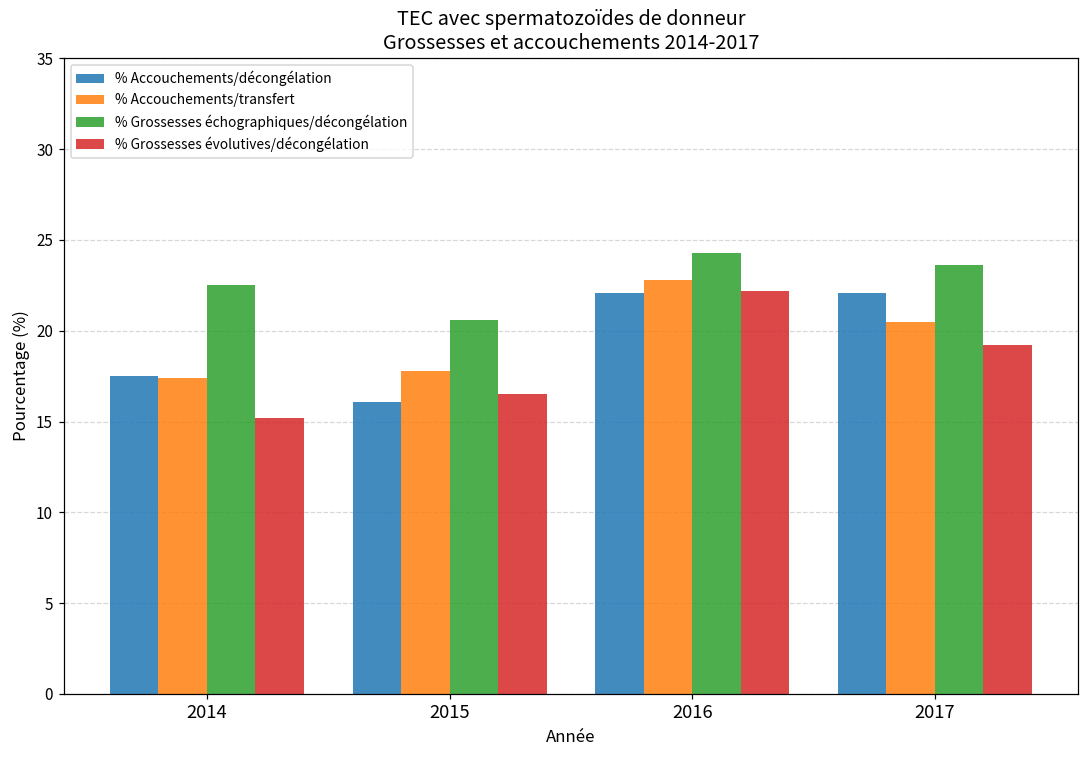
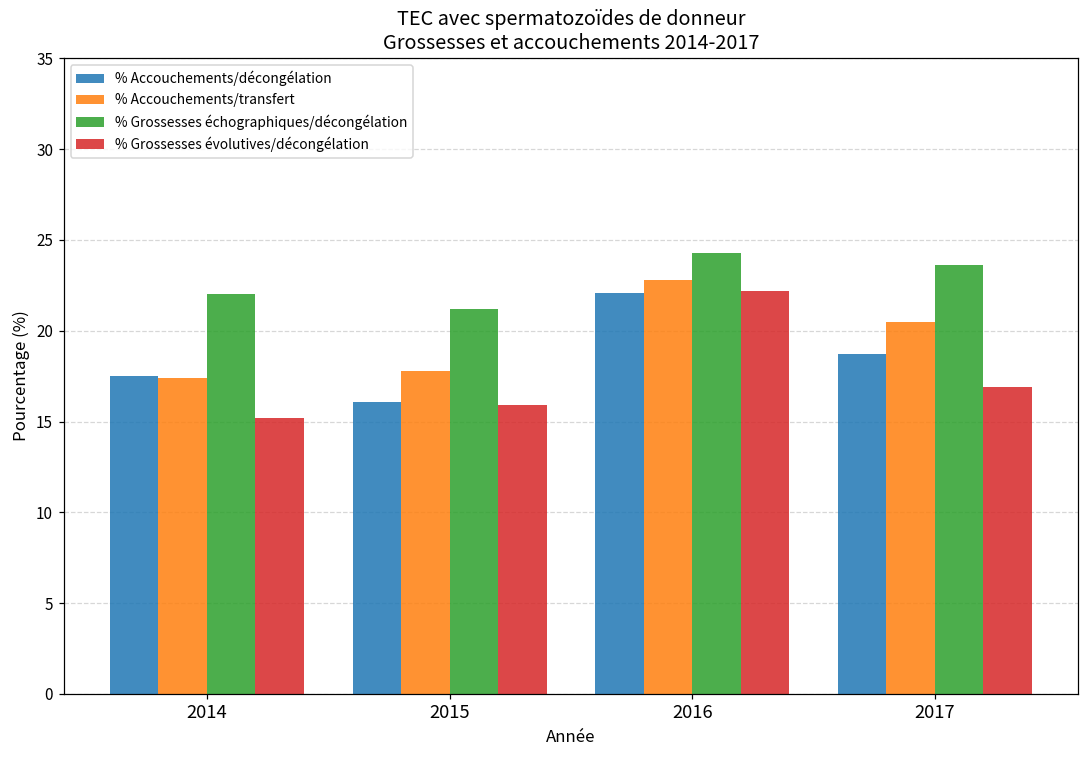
  {
    "% Accouchements/décongélation": {
      "2014": 17.5,
      "2015": 16.1,
      "2016": 22.1,
-     "2017": 22.1
+     "2017": 18.7
    },
    "% Accouchements/transfert": {
      "2014": 17.4,
      "2015": 17.8,
      "2016": 22.8,
      "2017": 20.5
    },
    "% Grossesses échographiques/décongélation": {
-     "2014": 22.5,
-     "2015": 20.6,
+     "2014": 22.0,
+     "2015": 21.2,
      "2016": 24.3,
      "2017": 23.6
    },
    "% Grossesses évolutives/décongélation": {
      "2014": 15.2,
-     "2015": 16.5,
+     "2015": 15.9,
      "2016": 22.2,
-     "2017": 19.2
+     "2017": 16.9
    }
  }
